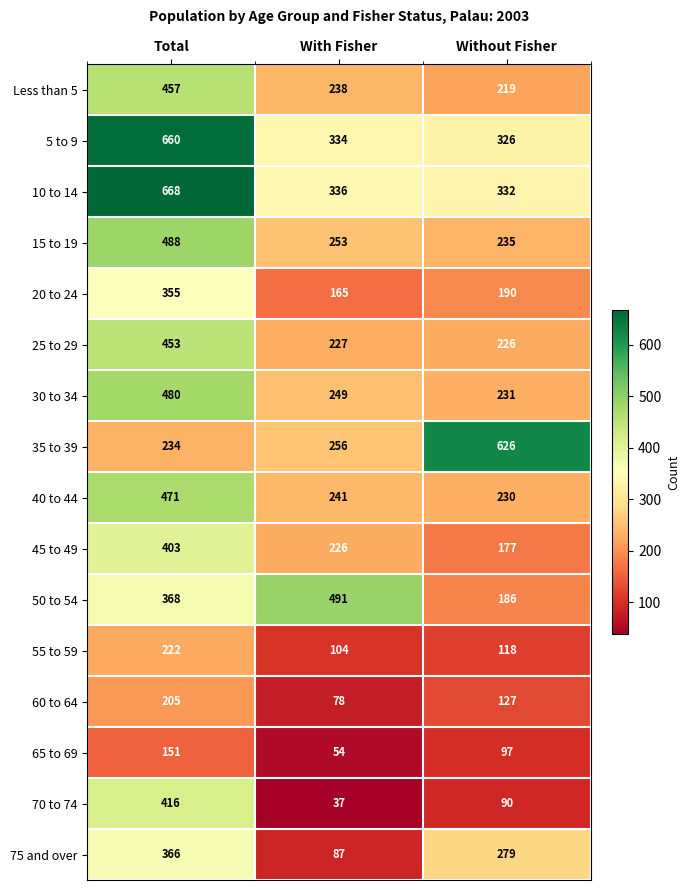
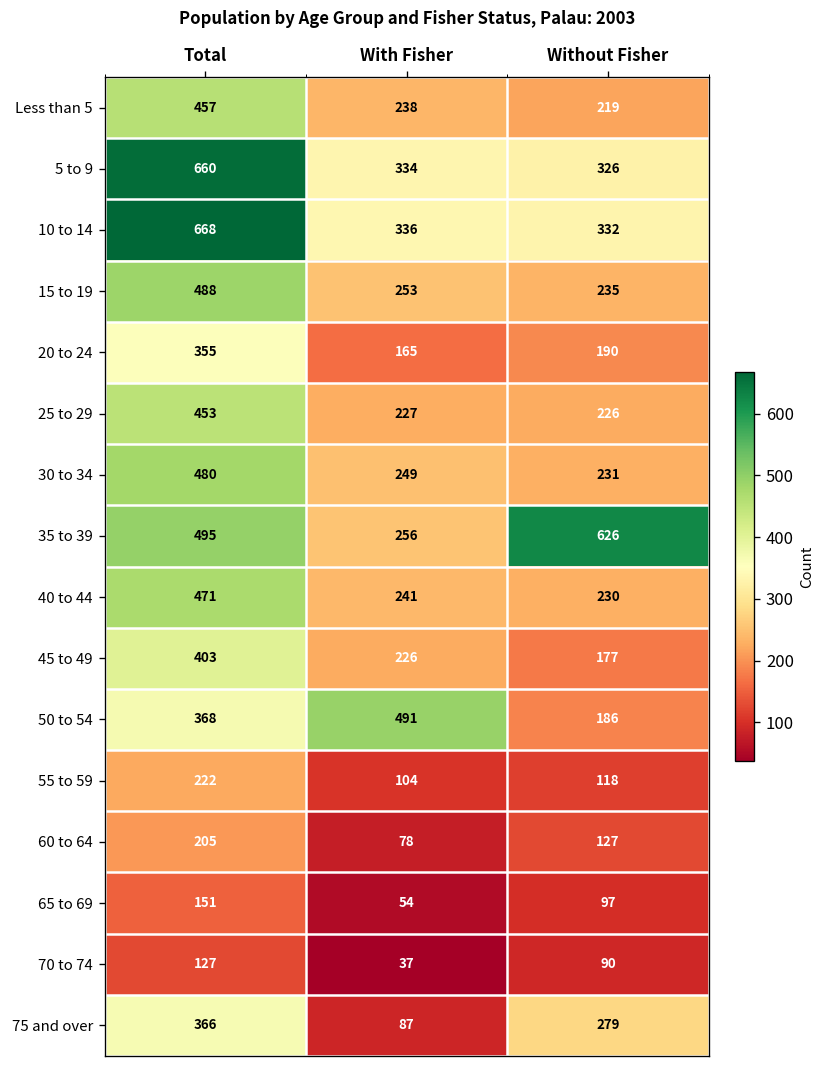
  {
    "Less than 5": {
      "Total": 457,
      "With Fisher": 238,
      "Without Fisher": 219
    },
    "5 to 9": {
      "Total": 660,
      "With Fisher": 334,
      "Without Fisher": 326
    },
    "10 to 14": {
      "Total": 668,
      "With Fisher": 336,
      "Without Fisher": 332
    },
    "15 to 19": {
      "Total": 488,
      "With Fisher": 253,
      "Without Fisher": 235
    },
    "20 to 24": {
      "Total": 355,
      "With Fisher": 165,
      "Without Fisher": 190
    },
    "25 to 29": {
      "Total": 453,
      "With Fisher": 227,
      "Without Fisher": 226
    },
    "30 to 34": {
      "Total": 480,
      "With Fisher": 249,
      "Without Fisher": 231
    },
    "35 to 39": {
-     "Total": 234,
+     "Total": 495,
      "With Fisher": 256,
      "Without Fisher": 626
    },
    "40 to 44": {
      "Total": 471,
      "With Fisher": 241,
      "Without Fisher": 230
    },
    "45 to 49": {
      "Total": 403,
      "With Fisher": 226,
      "Without Fisher": 177
    },
    "50 to 54": {
      "Total": 368,
      "With Fisher": 491,
      "Without Fisher": 186
    },
    "55 to 59": {
      "Total": 222,
      "With Fisher": 104,
      "Without Fisher": 118
    },
    "60 to 64": {
      "Total": 205,
      "With Fisher": 78,
      "Without Fisher": 127
    },
    "65 to 69": {
      "Total": 151,
      "With Fisher": 54,
      "Without Fisher": 97
    },
    "70 to 74": {
-     "Total": 416,
+     "Total": 127,
      "With Fisher": 37,
      "Without Fisher": 90
    },
    "75 and over": {
      "Total": 366,
      "With Fisher": 87,
      "Without Fisher": 279
    }
  }
